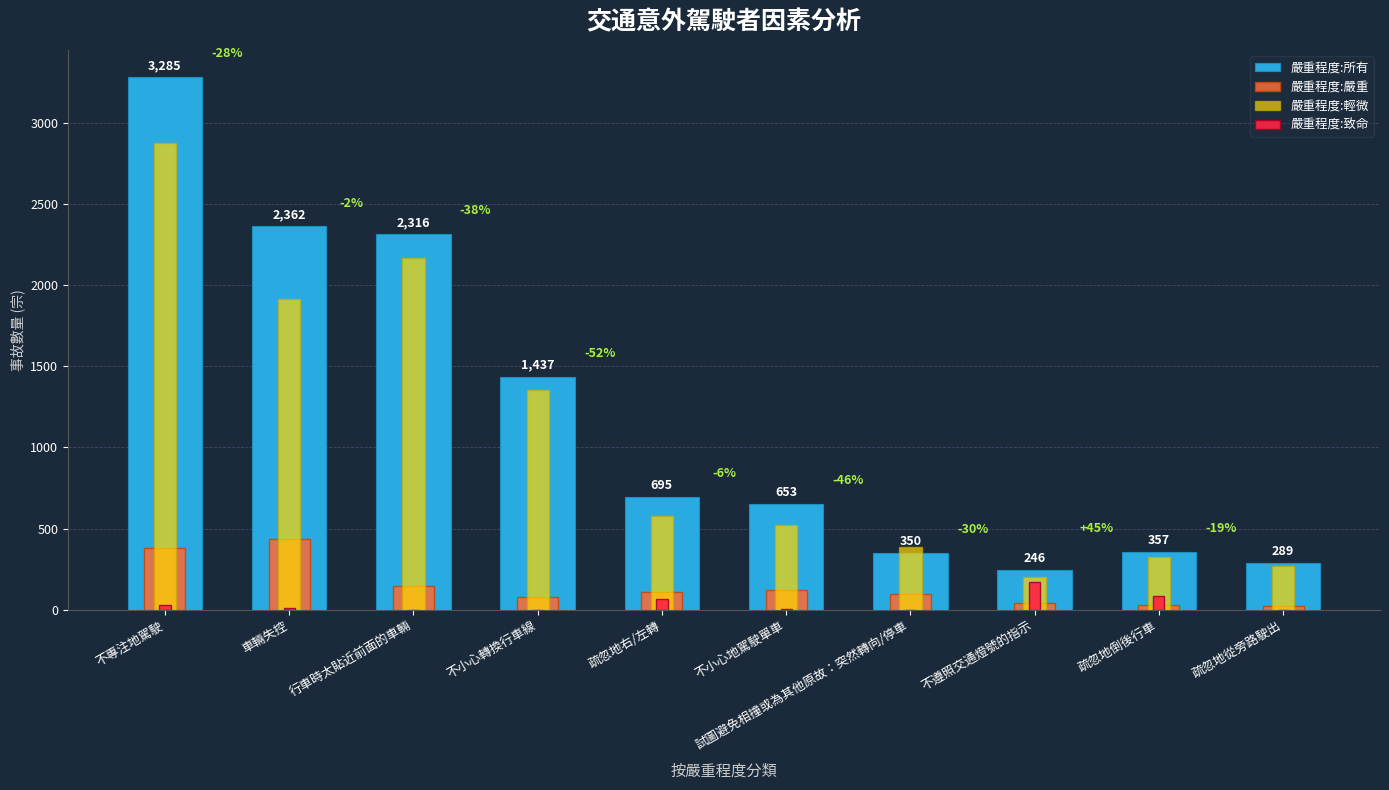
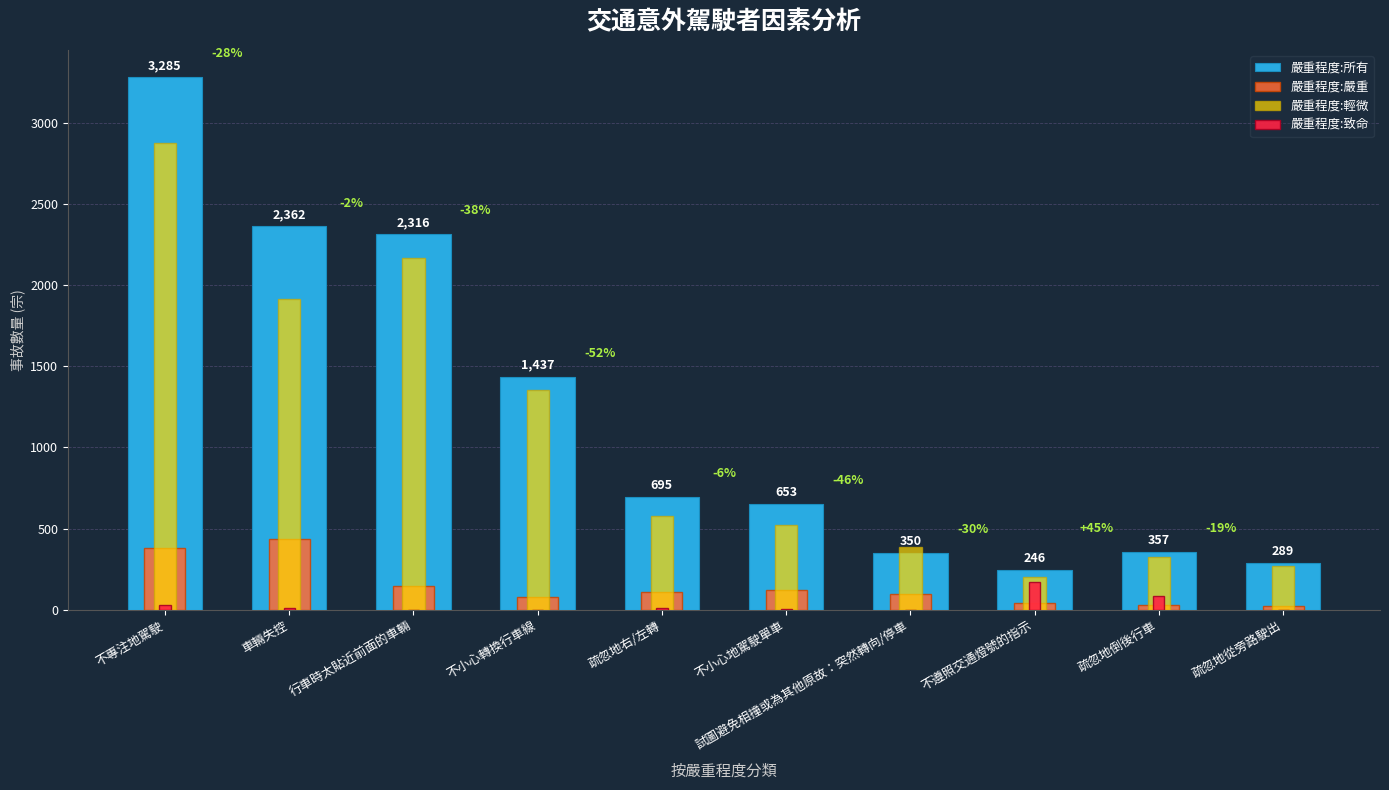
  {
    "嚴重程度:所有": {
      "不專注地駕駛": "3,285",
      "車輛失控": "2,362",
      "行車時太貼近前面的車輛": "2,316",
      "不小心轉換行車線": "1,437",
      "疏忽地右/左轉": "695",
      "不小心地駕駛單車": "653",
      "不遵照交通燈號的指示": "246",
      "疏忽地倒後行車": "357",
      "疏忽地從旁路駛出": "289"
    },
    "嚴重程度:致命": {
      "行車時太貼近前面的車輛": "0",
-     "疏忽地右/左轉": "70",
+     "疏忽地右/左轉": "10",
      "試圖避免相撞或為其他原故：突然轉向/停車": "0"
    }
  }
